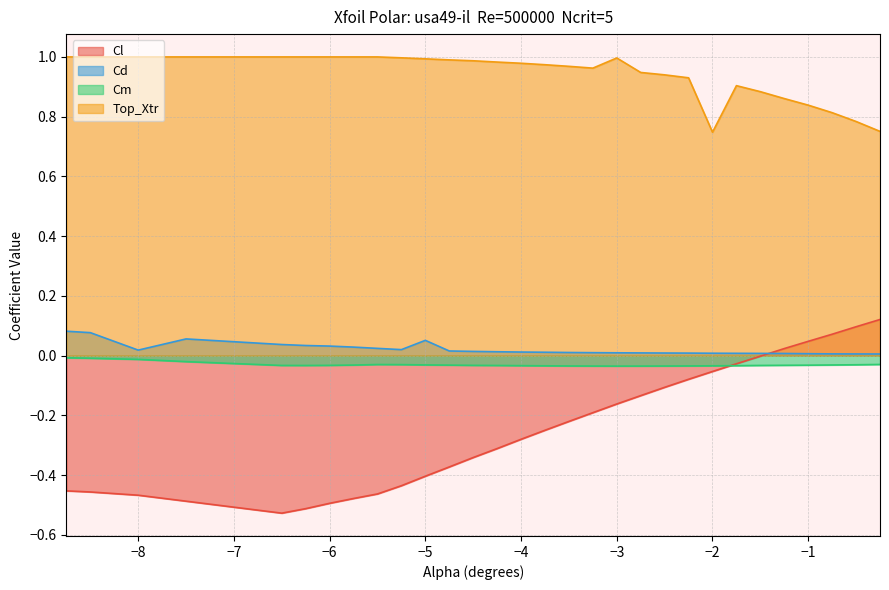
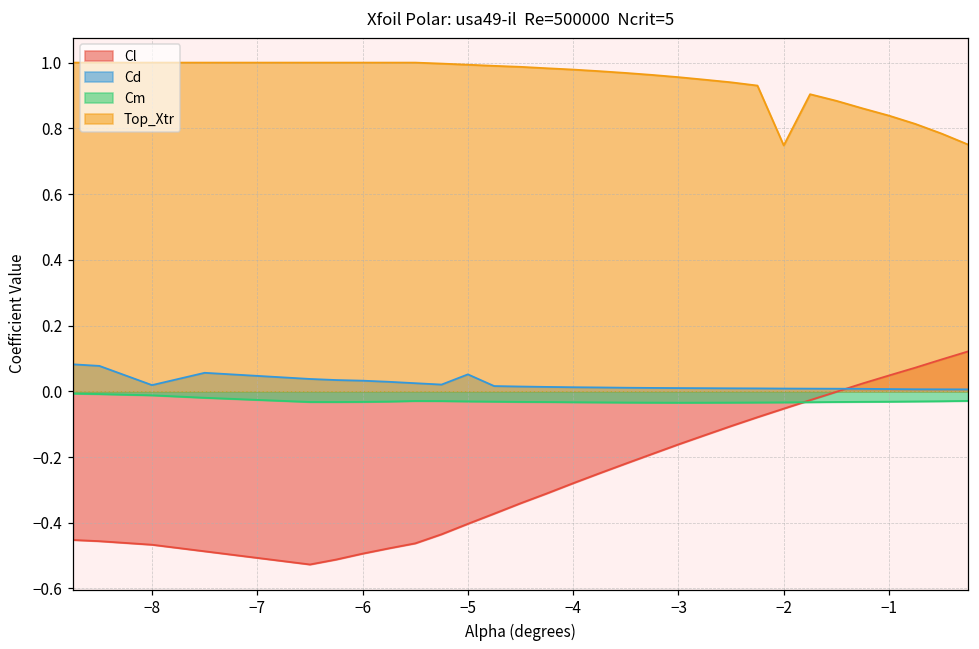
  {
    "Cd": {
      "−8": 0.02,
      "−6": 0.03,
      "−5": 0.05,
      "−4": 0.01,
      "−3": 0.01
    },
    "Top_Xtr": {
      "−6": 1.00,
      "−5": 0.99,
      "−4": 0.98,
-     "−3": 1.00,
+     "−3": 0.96,
      "−2": 0.75,
      "−1": 0.84
    }
  }
